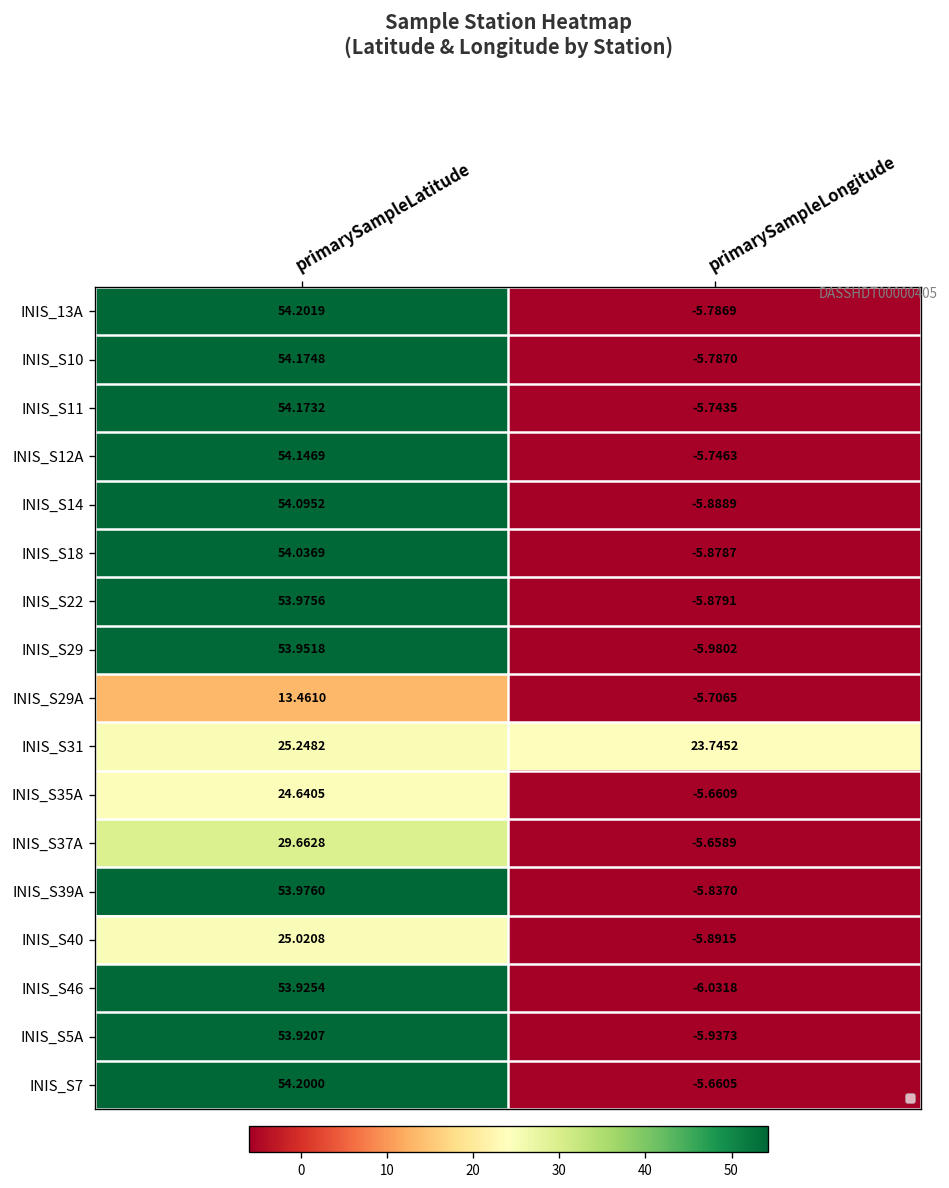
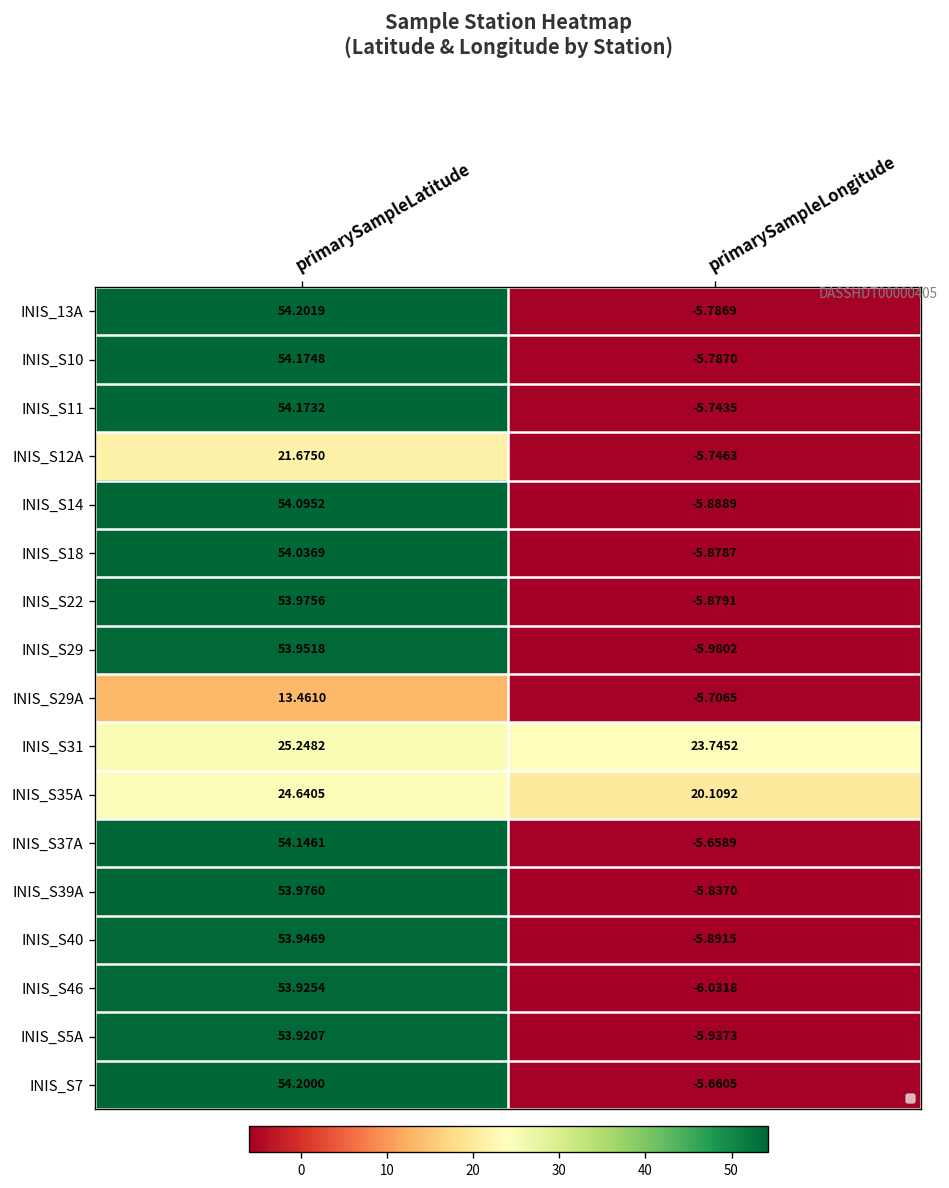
  {
    "INIS_13A": {
      "primarySampleLatitude": 54.2019
    },
    "INIS_S10": {
      "primarySampleLatitude": 54.1748,
      "primarySampleLongitude": -5.7870
    },
    "INIS_S11": {
      "primarySampleLatitude": 54.1732,
      "primarySampleLongitude": -5.7435
    },
    "INIS_S12A": {
-     "primarySampleLatitude": 54.1469,
+     "primarySampleLatitude": 21.6750,
      "primarySampleLongitude": -5.7463
    },
    "INIS_S14": {
      "primarySampleLatitude": 54.0952,
      "primarySampleLongitude": -5.8889
    },
    "INIS_S18": {
      "primarySampleLatitude": 54.0369,
      "primarySampleLongitude": -5.8787
    },
    "INIS_S22": {
      "primarySampleLatitude": 53.9756,
      "primarySampleLongitude": -5.8791
    },
    "INIS_S29": {
      "primarySampleLatitude": 53.9518,
      "primarySampleLongitude": -5.9802
    },
    "INIS_S29A": {
      "primarySampleLatitude": 13.4610,
      "primarySampleLongitude": -5.7065
    },
    "INIS_S31": {
      "primarySampleLatitude": 25.2482,
      "primarySampleLongitude": 23.7452
    },
    "INIS_S35A": {
      "primarySampleLatitude": 24.6405,
-     "primarySampleLongitude": -5.6609
+     "primarySampleLongitude": 20.1092
    },
    "INIS_S37A": {
-     "primarySampleLatitude": 29.6628,
+     "primarySampleLatitude": 54.1461,
      "primarySampleLongitude": -5.6589
    },
    "INIS_S39A": {
      "primarySampleLatitude": 53.9760,
      "primarySampleLongitude": -5.8370
    },
    "INIS_S40": {
-     "primarySampleLatitude": 25.0208,
+     "primarySampleLatitude": 53.9469,
      "primarySampleLongitude": -5.8915
    },
    "INIS_S46": {
      "primarySampleLatitude": 53.9254,
      "primarySampleLongitude": -6.0318
    },
    "INIS_S5A": {
      "primarySampleLatitude": 53.9207,
      "primarySampleLongitude": -5.9373
    },
    "INIS_S7": {
      "primarySampleLatitude": 54.2000,
      "primarySampleLongitude": -5.6605
    }
  }
